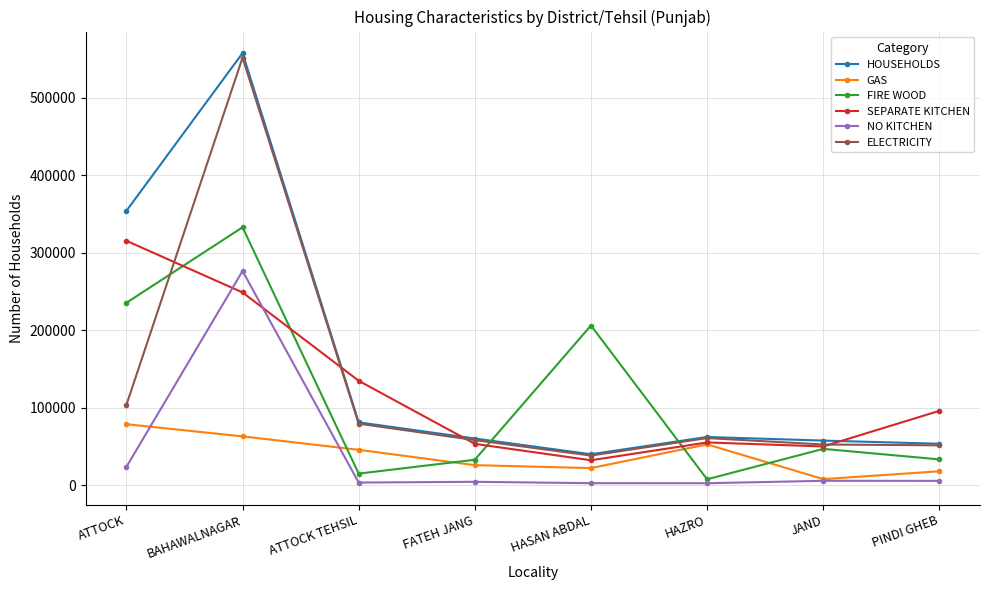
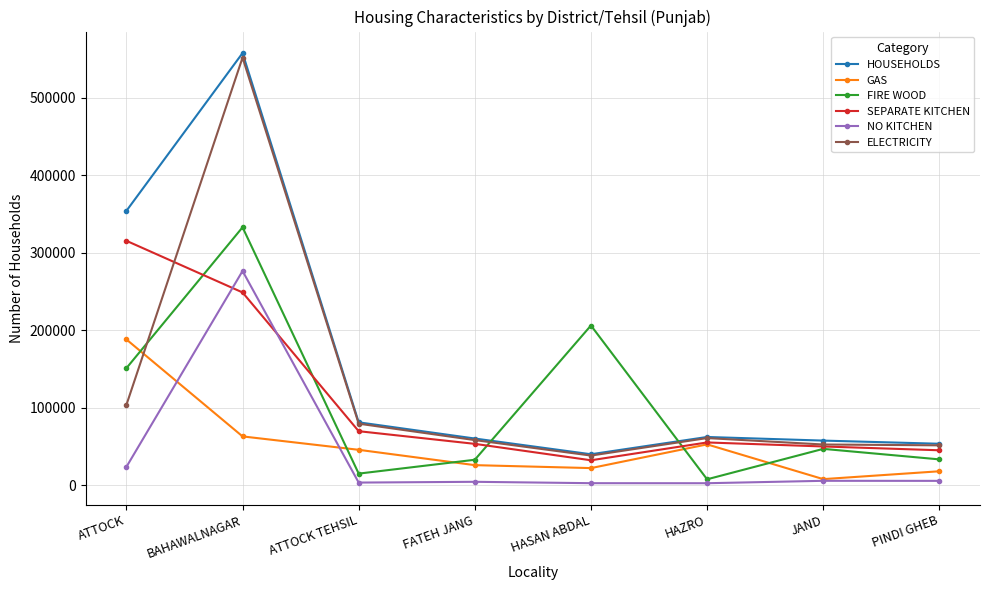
  {
    "HOUSEHOLDS": {
      "ATTOCK": 350000,
      "BAHAWALNAGAR": 560000,
      "JAND": 60000
    },
    "GAS": {
-     "ATTOCK": 80000,
+     "ATTOCK": 190000,
      "BAHAWALNAGAR": 60000,
      "ATTOCK TEHSIL": 50000,
      "FATEH JANG": 30000,
      "HASAN ABDAL": 20000,
      "PINDI GHEB": 20000
    },
    "FIRE WOOD": {
-     "ATTOCK": 240000,
+     "ATTOCK": 150000,
      "BAHAWALNAGAR": 330000,
      "ATTOCK TEHSIL": 10000,
      "FATEH JANG": 30000,
      "HASAN ABDAL": 210000,
      "HAZRO": 10000,
      "PINDI GHEB": 30000
    },
    "SEPARATE KITCHEN": {
      "ATTOCK": 320000,
      "BAHAWALNAGAR": 250000,
-     "ATTOCK TEHSIL": 130000,
+     "ATTOCK TEHSIL": 70000,
      "FATEH JANG": 50000,
      "HASAN ABDAL": 30000,
-     "PINDI GHEB": 100000
+     "PINDI GHEB": 40000
    },
    "NO KITCHEN": {
      "ATTOCK": 20000,
      "BAHAWALNAGAR": 280000,
      "ATTOCK TEHSIL": 0,
      "FATEH JANG": 0,
      "HASAN ABDAL": 0,
      "HAZRO": 0,
      "PINDI GHEB": 10000
    },
    "ELECTRICITY": {
      "ATTOCK": 100000,
      "BAHAWALNAGAR": 550000
    }
  }
